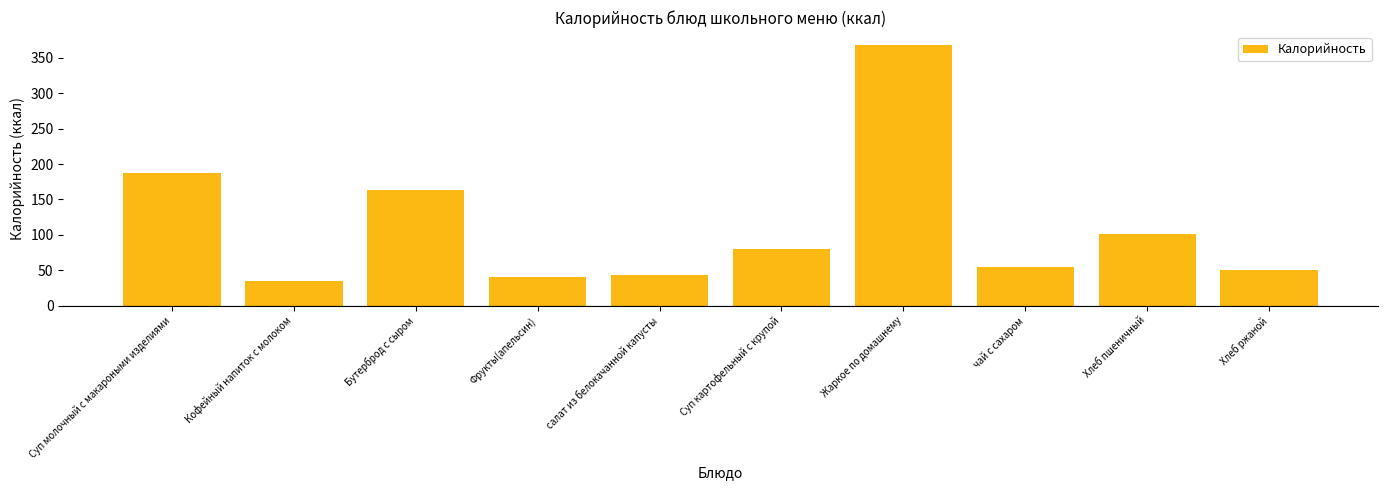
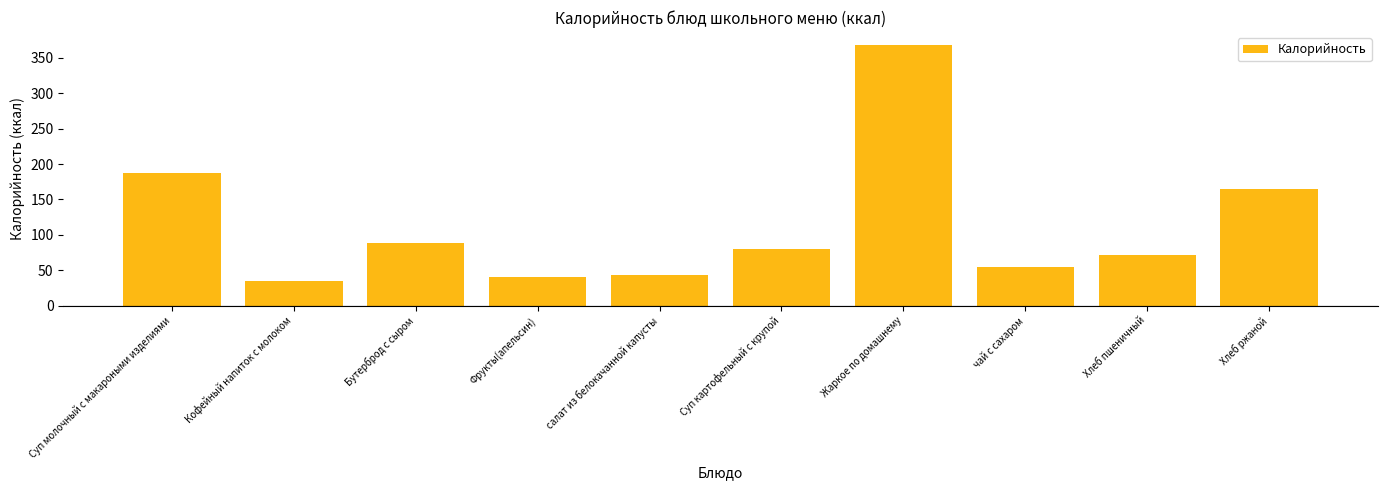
  {
    "Суп молочный с макароными изделиями": 190,
    "Кофейный напиток с молоком": 40,
-   "Бутерброд с сыром": 160,
+   "Бутерброд с сыром": 90,
    "Фрукты(апельсин)": 40,
    "салат из белокачанной капусты": 40,
    "Суп картофельный с крупой": 80,
    "Жаркое по домашнему": 370,
    "чай с сахаром": 60,
-   "Хлеб пшеничный": 100,
-   "Хлеб ржаной": 50
+   "Хлеб пшеничный": 70,
+   "Хлеб ржаной": 170
  }
